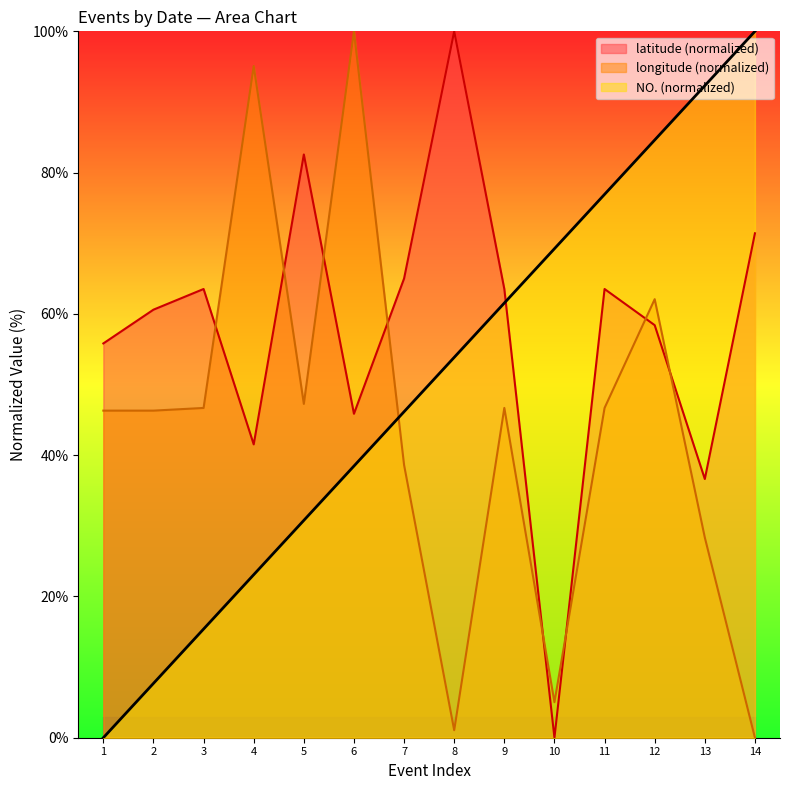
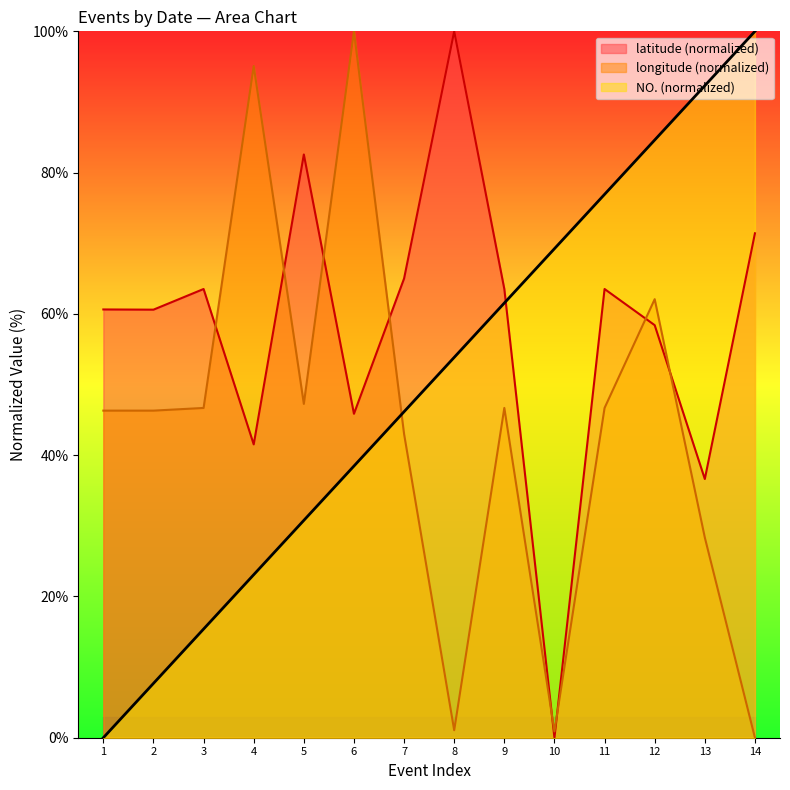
  {
    "latitude (normalized)": {
-     "1": "56%",
+     "1": "61%",
      "2": "61%",
      "3": "64%",
      "4": "42%",
      "5": "83%",
      "6": "46%",
      "7": "65%",
      "8": "100%",
      "9": "64%",
      "10": "0%",
      "11": "64%",
      "12": "58%",
      "13": "37%",
      "14": "71%"
    },
    "longitude (normalized)": {
      "1": "46%",
      "2": "46%",
      "3": "47%",
      "4": "95%",
      "5": "47%",
      "6": "100%",
-     "7": "39%",
+     "7": "43%",
      "8": "1%",
      "9": "47%",
-     "10": "5%",
+     "10": "1%",
      "11": "47%",
      "12": "62%",
      "13": "28%",
      "14": "0%"
    },
    "NO. (normalized)": {
      "1": "0%",
      "2": "8%",
      "3": "15%",
      "4": "23%",
      "5": "31%",
      "6": "38%",
      "7": "46%",
      "8": "54%",
      "9": "62%",
      "10": "69%",
      "11": "77%",
      "12": "85%",
      "14": "100%"
    }
  }
